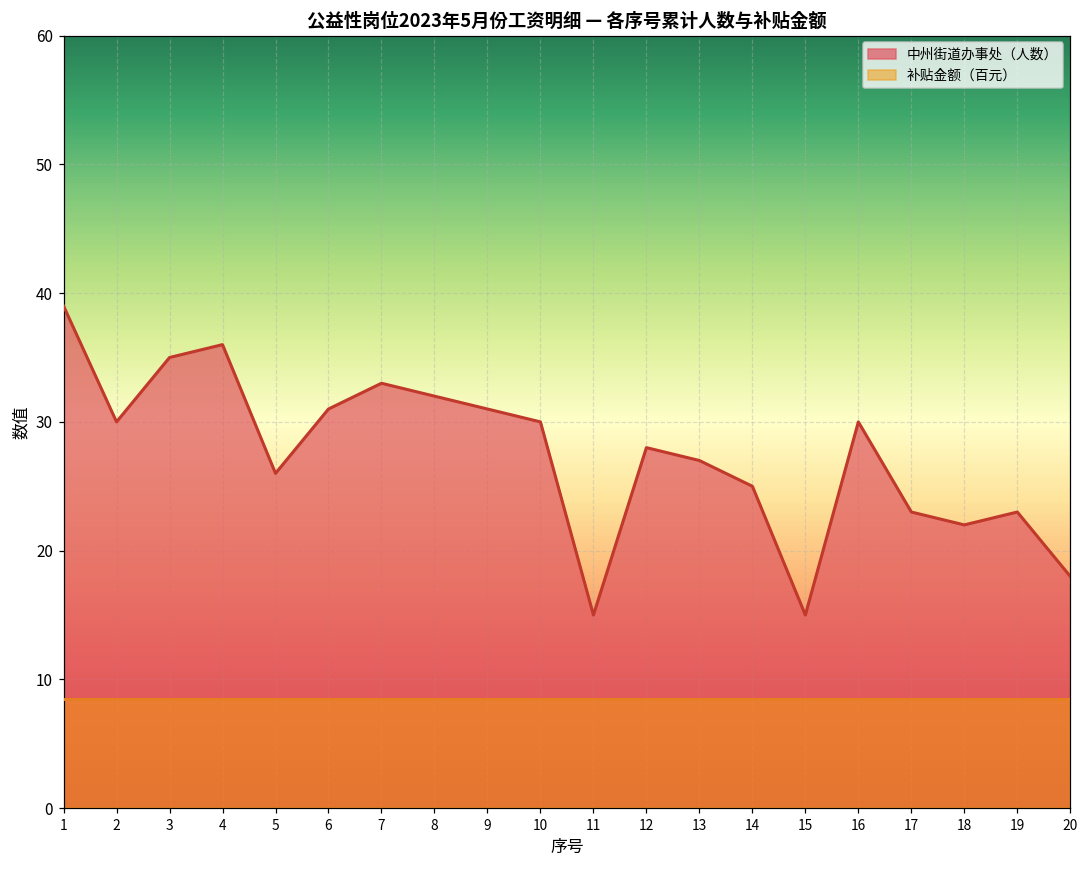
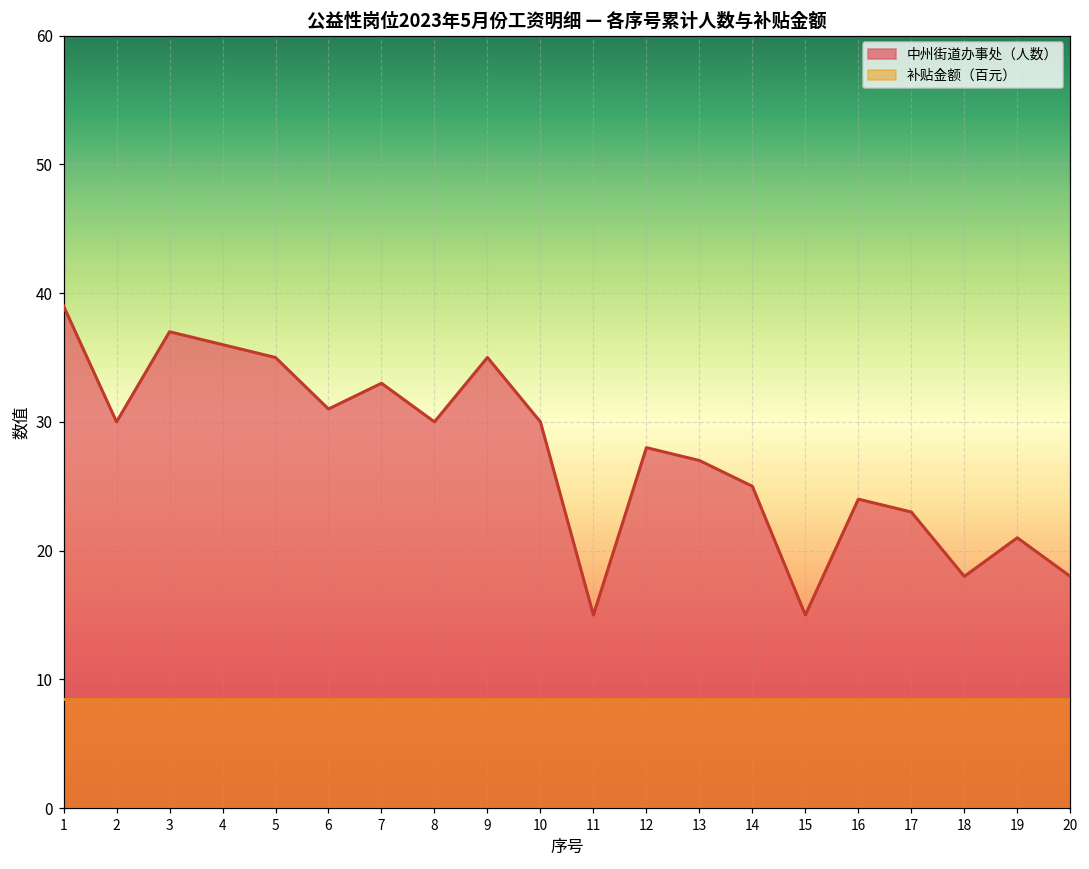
  {
    "中州街道办事处（人数）": {
      "1": 39,
      "2": 30,
-     "3": 35,
+     "3": 37,
      "4": 36,
-     "5": 26,
+     "5": 35,
      "6": 31,
      "7": 33,
-     "8": 32,
-     "9": 31,
+     "8": 30,
+     "9": 35,
      "10": 30,
      "11": 15,
      "12": 28,
      "13": 27,
      "14": 25,
      "15": 15,
-     "16": 30,
+     "16": 24,
      "17": 23,
-     "18": 22,
-     "19": 23,
+     "18": 18,
+     "19": 21,
      "20": 18
    },
    "补贴金额（百元）": {
      "1": 8.5,
      "2": 8.5,
      "3": 8.5,
      "4": 8.5,
      "5": 8.5,
      "6": 8.5,
      "7": 8.5,
      "8": 8.5,
      "9": 8.5,
      "10": 8.5,
      "11": 8.5,
      "12": 8.5,
      "13": 8.5,
      "14": 8.5,
      "15": 8.5,
      "16": 8.5,
      "17": 8.5,
      "18": 8.5,
      "19": 8.5,
      "20": 8.5
    }
  }
